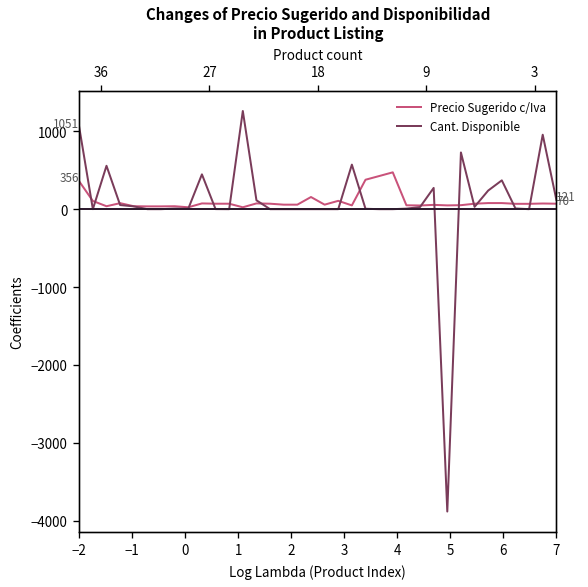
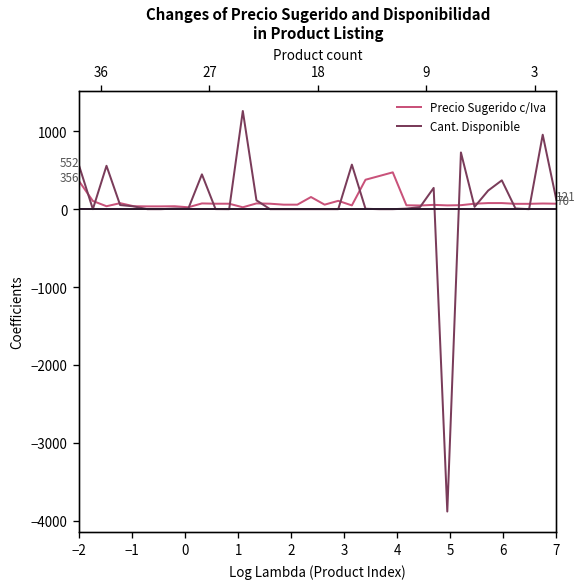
  {
    "Cant. Disponible": {
-     "−2": 1051
+     "−2": 552
    }
  }
